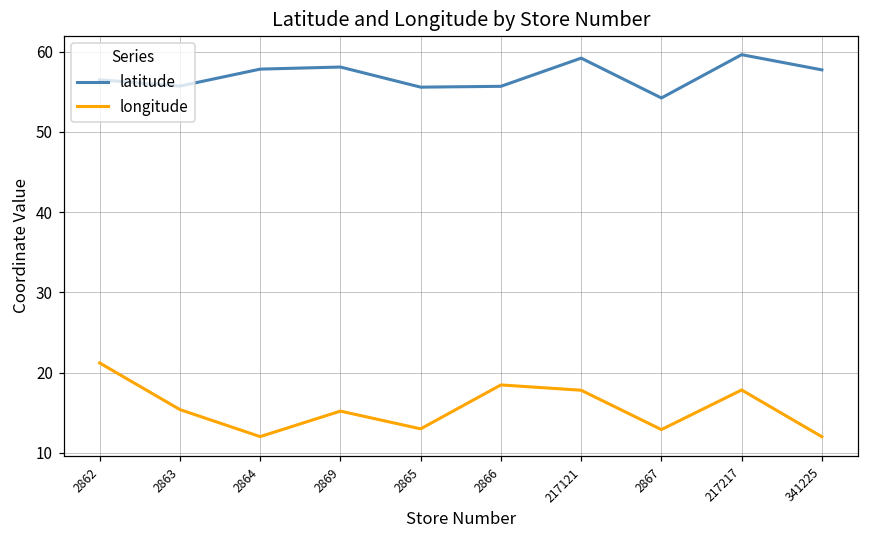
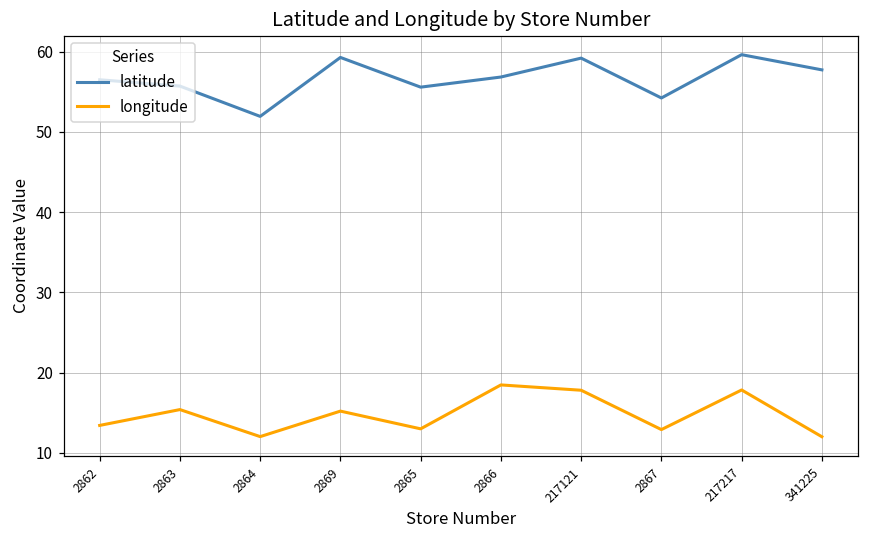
  {
    "latitude": {
-     "2864": 58,
-     "2869": 58,
+     "2864": 52,
+     "2869": 59,
      "2865": 56,
-     "2866": 56,
+     "2866": 57,
      "217121": 59,
      "2867": 54,
      "217217": 60,
      "341225": 58
    },
    "longitude": {
-     "2862": 21,
+     "2862": 13,
      "2863": 15,
      "2864": 12,
      "2869": 15,
      "2865": 13,
      "2866": 18,
      "217121": 18,
      "2867": 13,
      "217217": 18,
      "341225": 12
    }
  }
